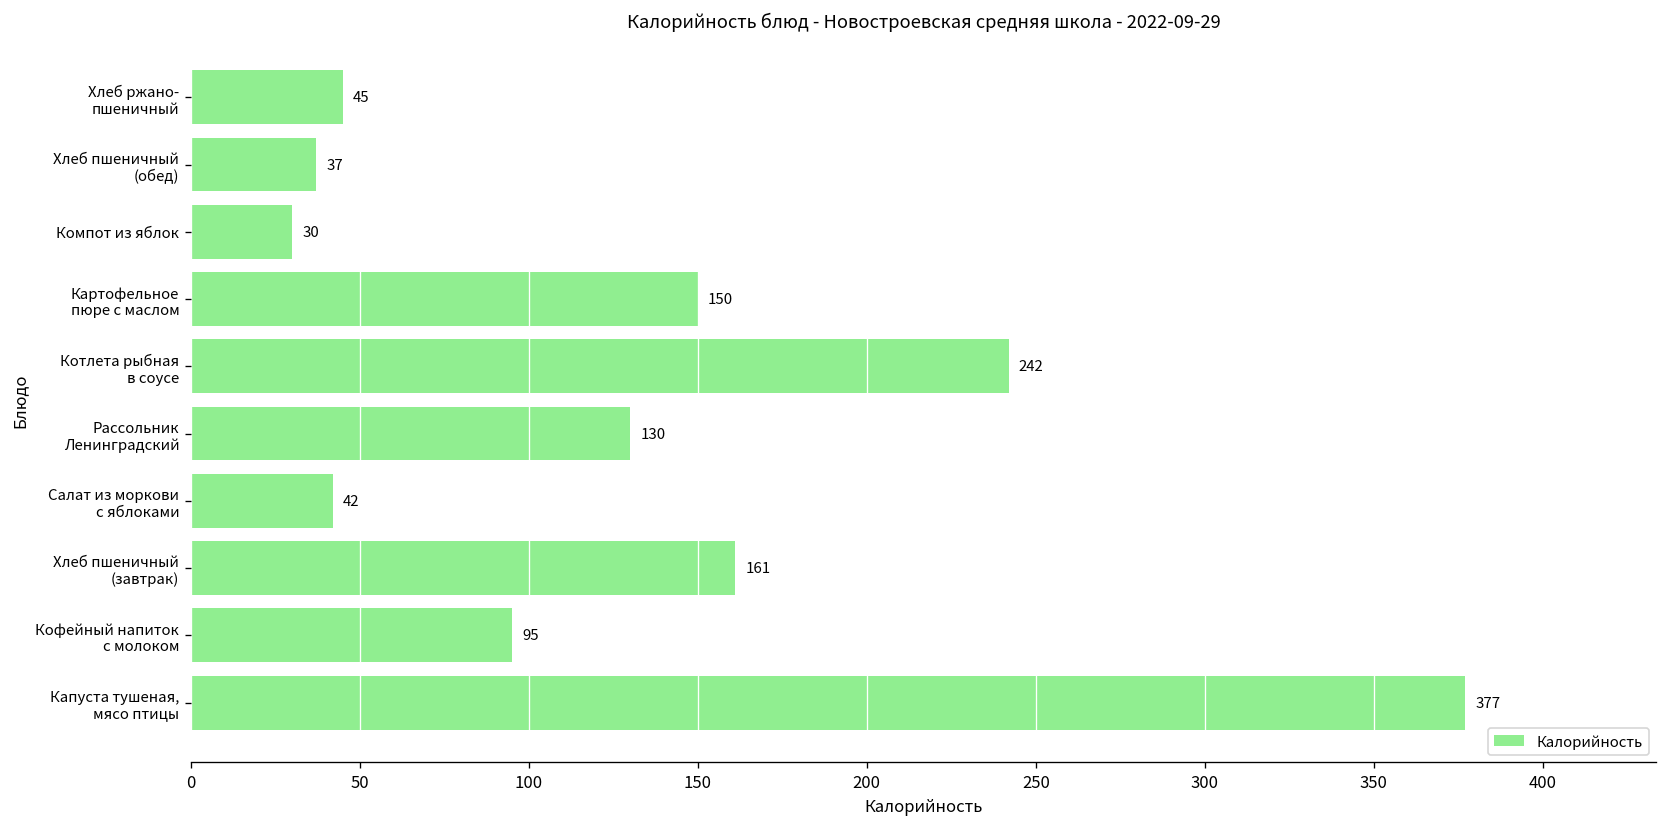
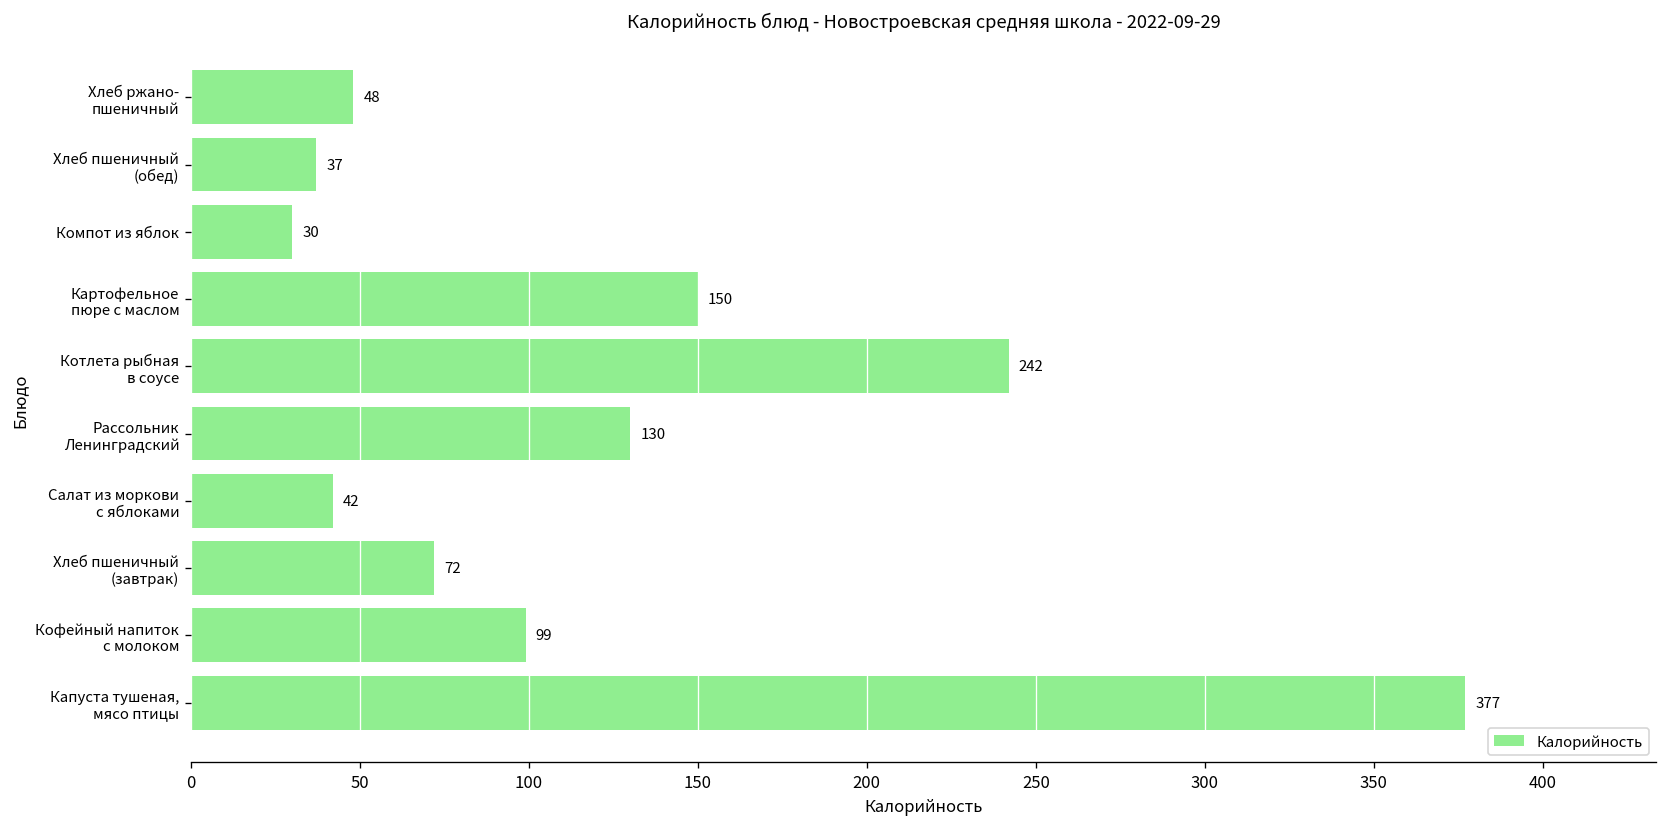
  {
-   "Хлеб ржано- пшеничный": 45,
+   "Хлеб ржано- пшеничный": 48,
    "Хлеб пшеничный (обед)": 37,
    "Компот из яблок": 30,
    "Картофельное пюре с маслом": 150,
    "Котлета рыбная в соусе": 242,
    "Рассольник Ленинградский": 130,
    "Салат из моркови с яблоками": 42,
-   "Хлеб пшеничный (завтрак)": 161,
-   "Кофейный напиток с молоком": 95,
+   "Хлеб пшеничный (завтрак)": 72,
+   "Кофейный напиток с молоком": 99,
    "Капуста тушеная, мясо птицы": 377
  }
